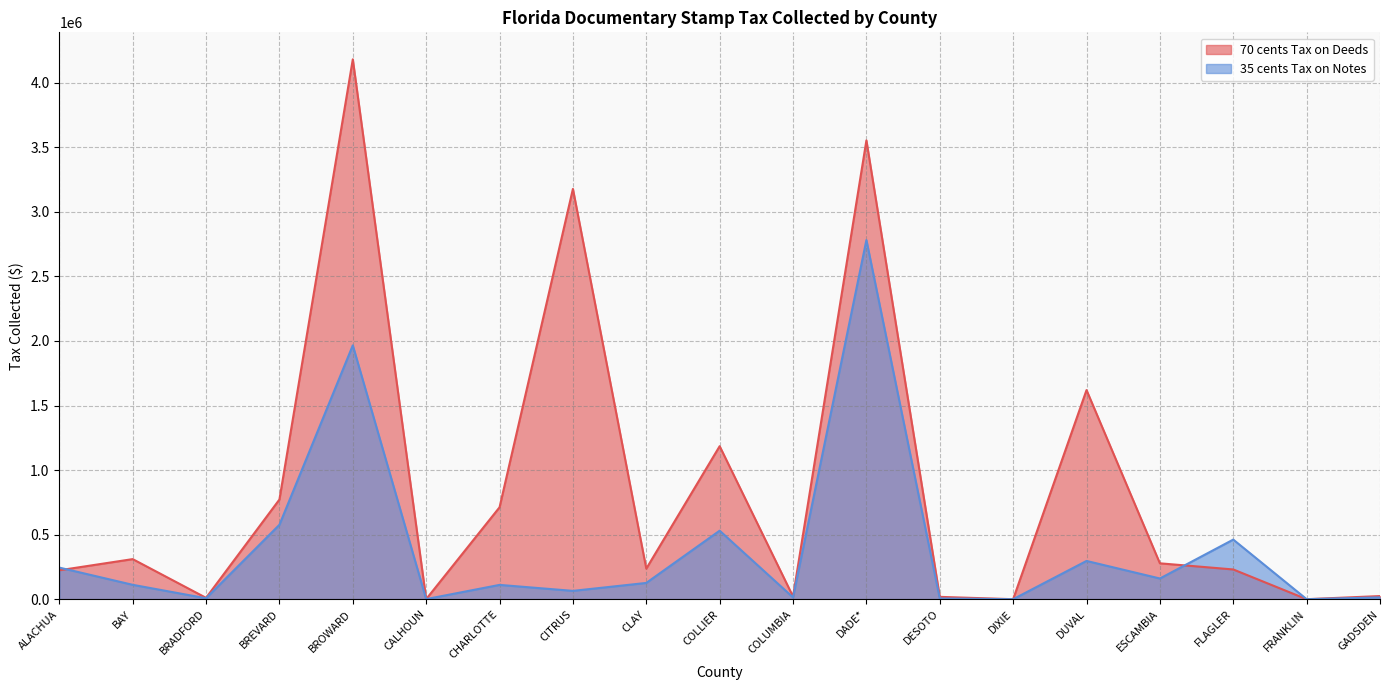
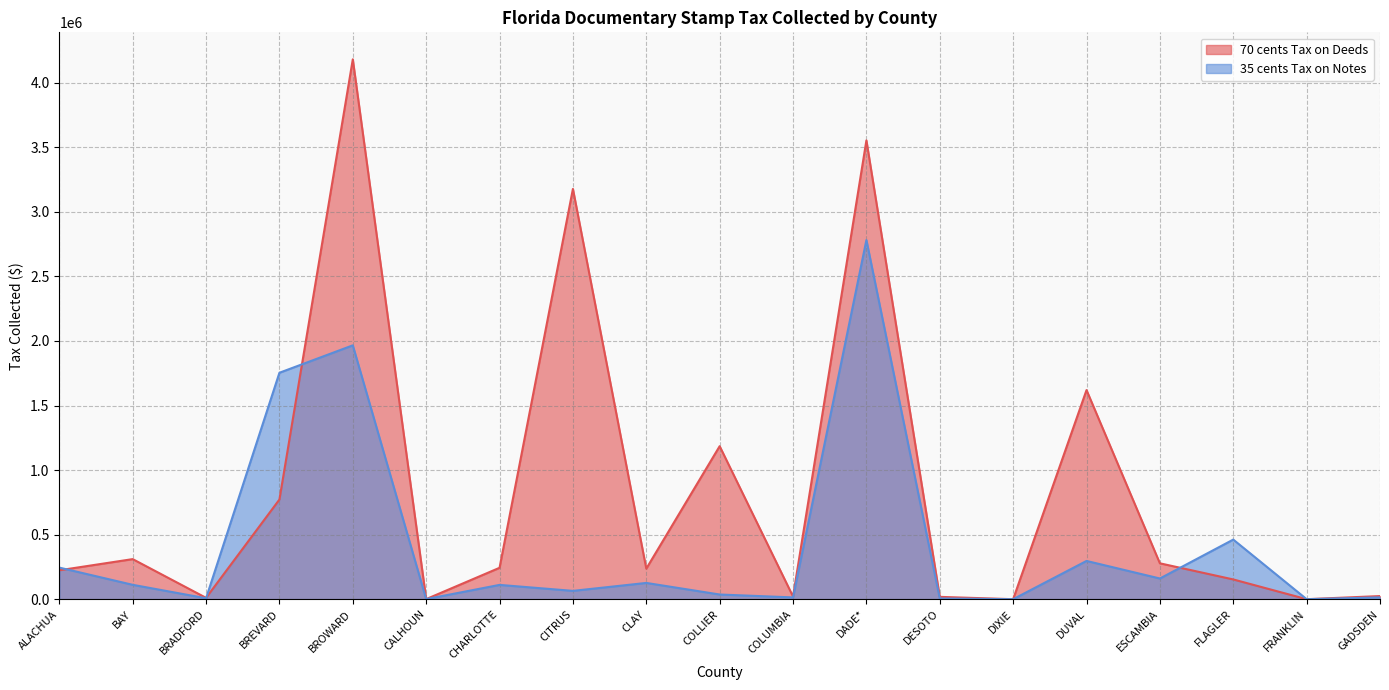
  {
    "70 cents Tax on Deeds": {
      "ALACHUA": 220000,
      "BAY": 310000,
      "BREVARD": 770000,
      "BROWARD": 4180000,
-     "CHARLOTTE": 710000,
+     "CHARLOTTE": 240000,
      "CITRUS": 3180000,
      "CLAY": 240000,
      "COLLIER": 1190000,
      "DADE*": 3550000,
      "DUVAL": 1620000,
      "ESCAMBIA": 280000,
-     "FLAGLER": 230000
+     "FLAGLER": 150000
    },
    "35 cents Tax on Notes": {
      "ALACHUA": 240000,
      "BAY": 110000,
-     "BREVARD": 580000,
+     "BREVARD": 1750000,
      "BROWARD": 1970000,
      "CHARLOTTE": 110000,
      "CITRUS": 60000,
      "CLAY": 130000,
-     "COLLIER": 530000,
+     "COLLIER": 40000,
      "DADE*": 2780000,
      "DUVAL": 300000,
      "ESCAMBIA": 160000,
      "FLAGLER": 460000
    }
  }
